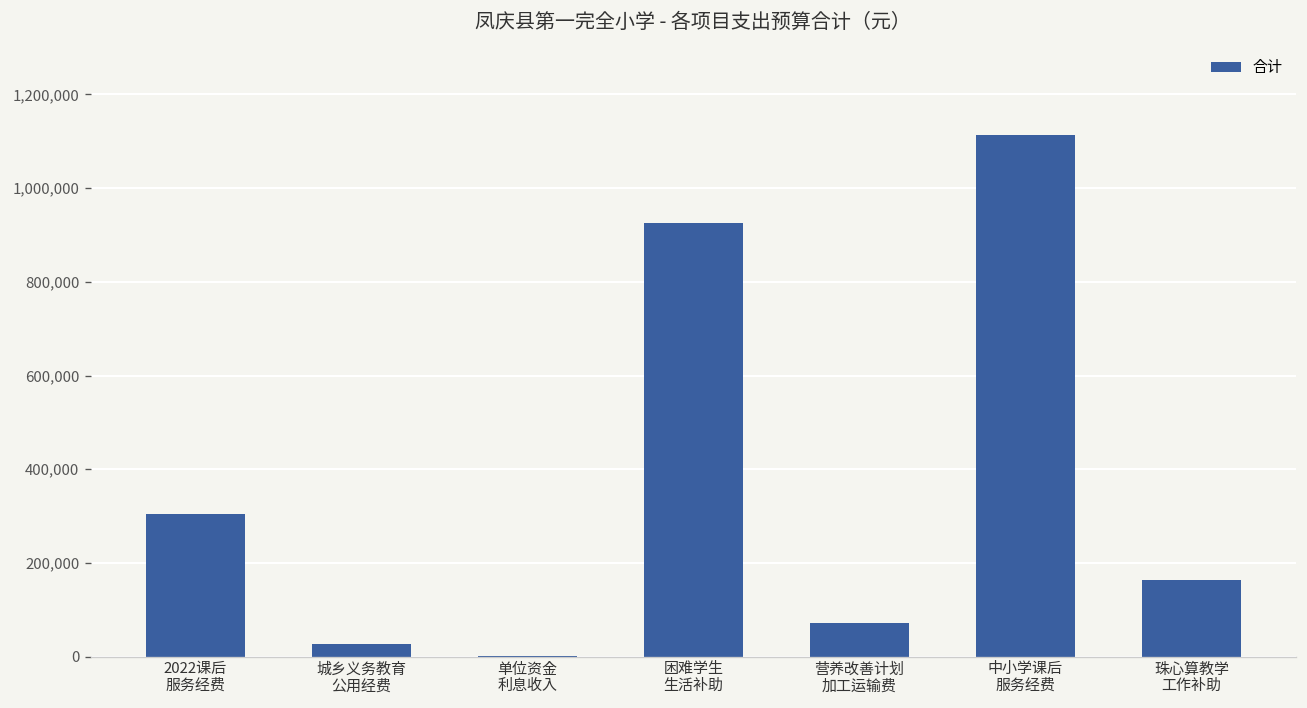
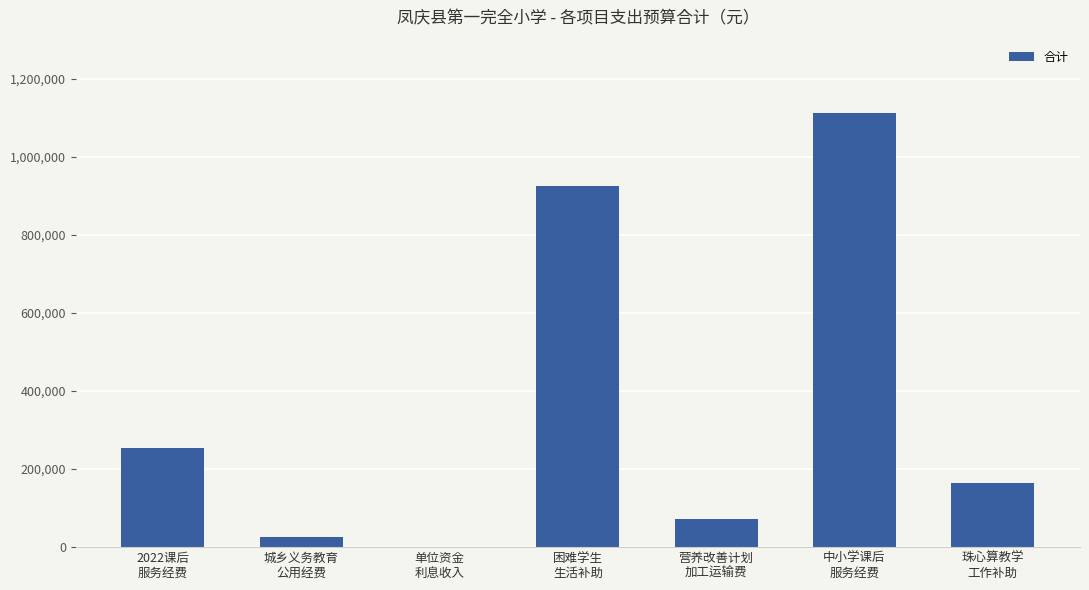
  {
-   "2022课后 服务经费": "300,000",
+   "2022课后 服务经费": "250,000",
    "城乡义务教育 公用经费": "30,000",
    "困难学生 生活补助": "930,000",
    "营养改善计划 加工运输费": "70,000",
    "中小学课后 服务经费": "1,110,000",
    "珠心算教学 工作补助": "160,000"
  }
